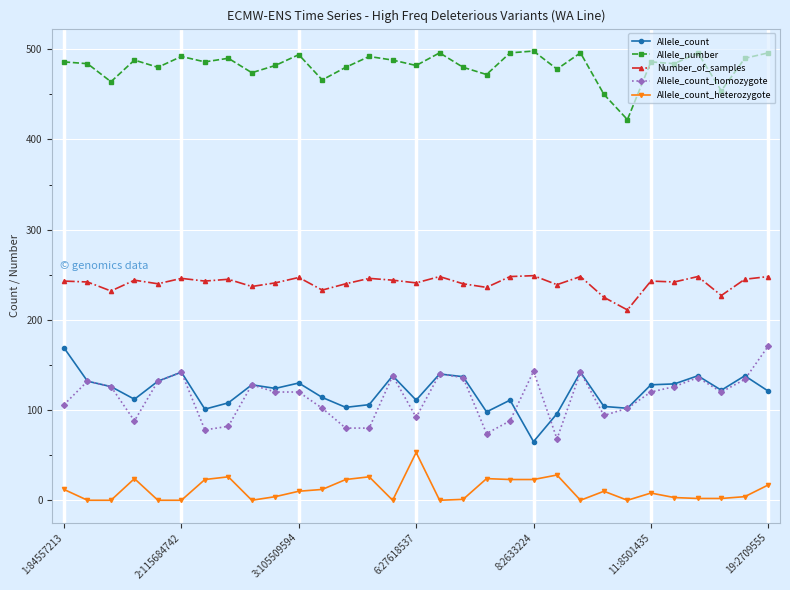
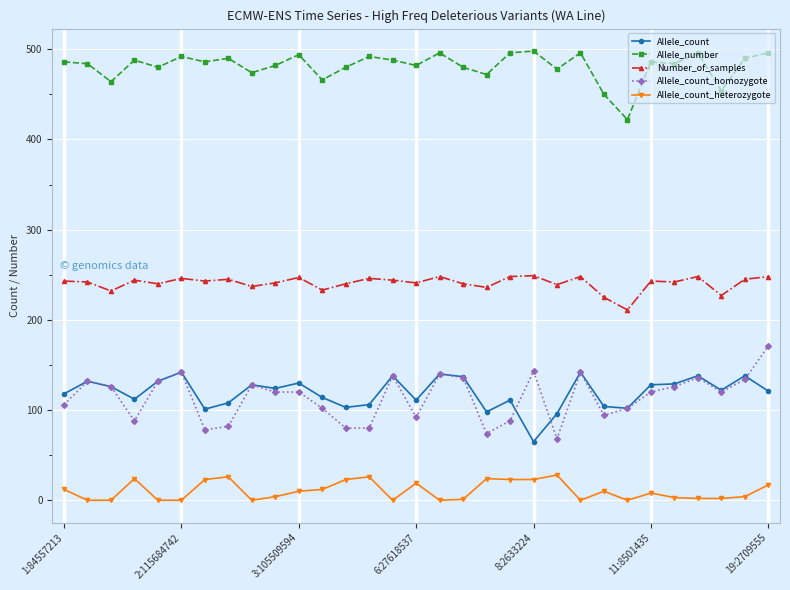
  {
    "Allele_count": {
-     "1:84557213": 170,
+     "1:84557213": 120,
      "3:105509594": 130,
      "6:27618537": 110,
      "8:2633224": 70,
      "11:8501435": 130,
      "19:2709555": 120
    },
    "Allele_number": {
      "1:84557213": 490,
      "2:115684742": 490,
      "3:105509594": 490,
      "6:27618537": 480,
      "8:2633224": 500
    },
    "Number_of_samples": {
      "1:84557213": 240,
      "2:115684742": 250,
      "3:105509594": 250,
      "6:27618537": 240,
      "8:2633224": 250,
      "11:8501435": 240,
      "19:2709555": 250
    },
    "Allele_count_homozygote": {
      "1:84557213": 110,
      "3:105509594": 120,
      "6:27618537": 90,
      "8:2633224": 140,
      "11:8501435": 120,
      "19:2709555": 170
    },
    "Allele_count_heterozygote": {
      "1:84557213": 10,
      "2:115684742": 0,
      "3:105509594": 10,
-     "6:27618537": 50,
+     "6:27618537": 20,
      "8:2633224": 20,
      "11:8501435": 10,
      "19:2709555": 20
    }
  }
